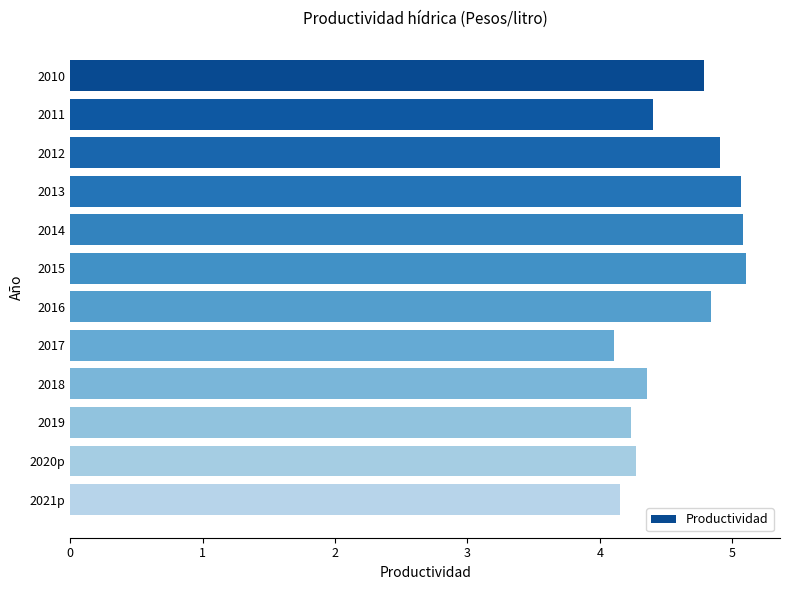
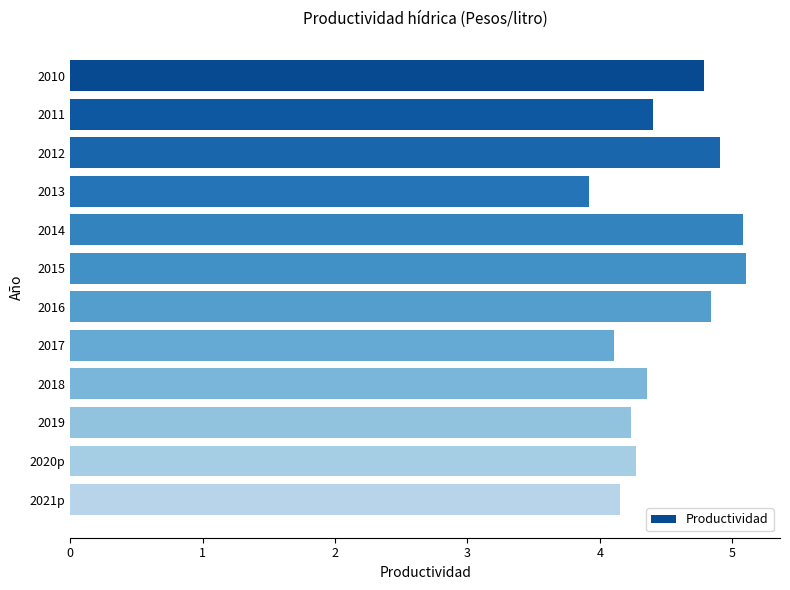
  {
    "2010": 4.78,
    "2011": 4.40,
    "2012": 4.91,
-   "2013": 5.06,
+   "2013": 3.92,
    "2014": 5.08,
    "2015": 5.11,
    "2016": 4.84,
    "2017": 4.11,
    "2018": 4.36,
    "2019": 4.24,
    "2020p": 4.28,
    "2021p": 4.15
  }
